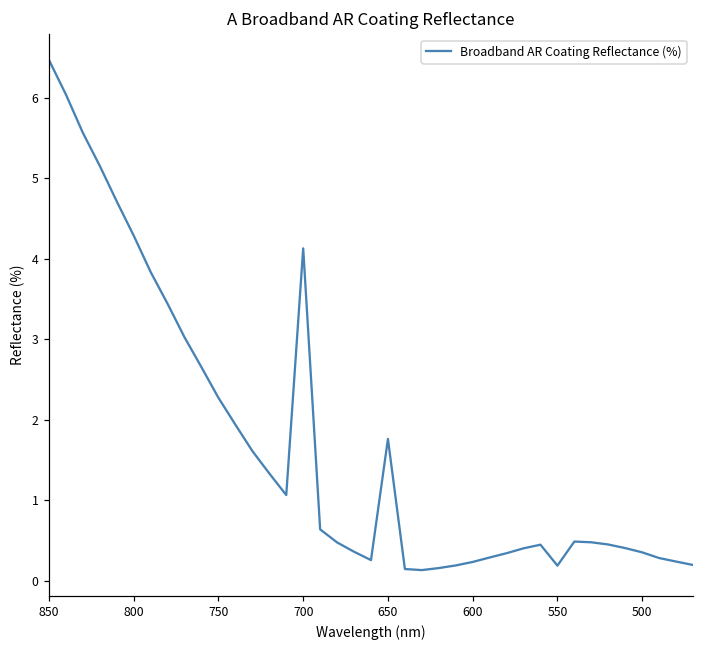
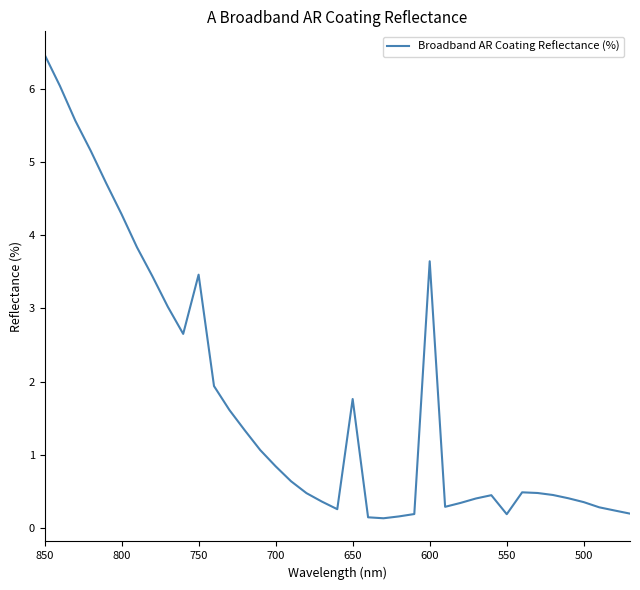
  {
    "850": 6.5,
    "800": 4.3,
-   "750": 2.3,
-   "700": 4.1,
+   "750": 3.5,
+   "700": 0.8,
    "650": 1.8,
-   "600": 0.2,
+   "600": 3.6,
    "550": 0.2,
    "500": 0.4
  }
